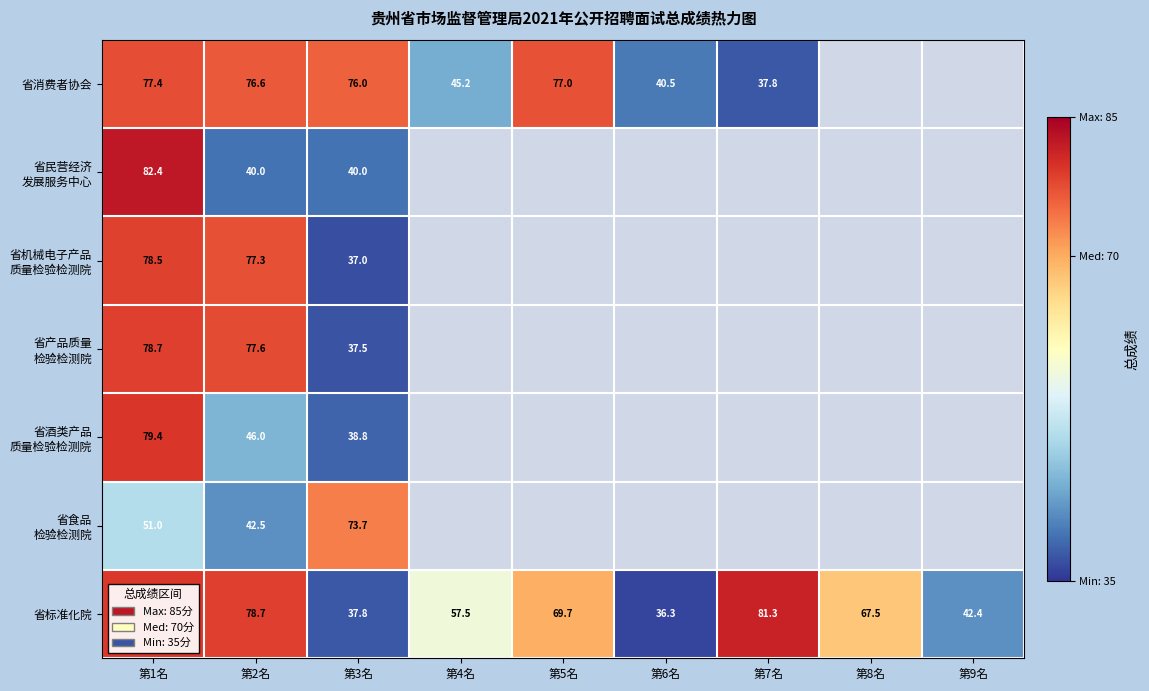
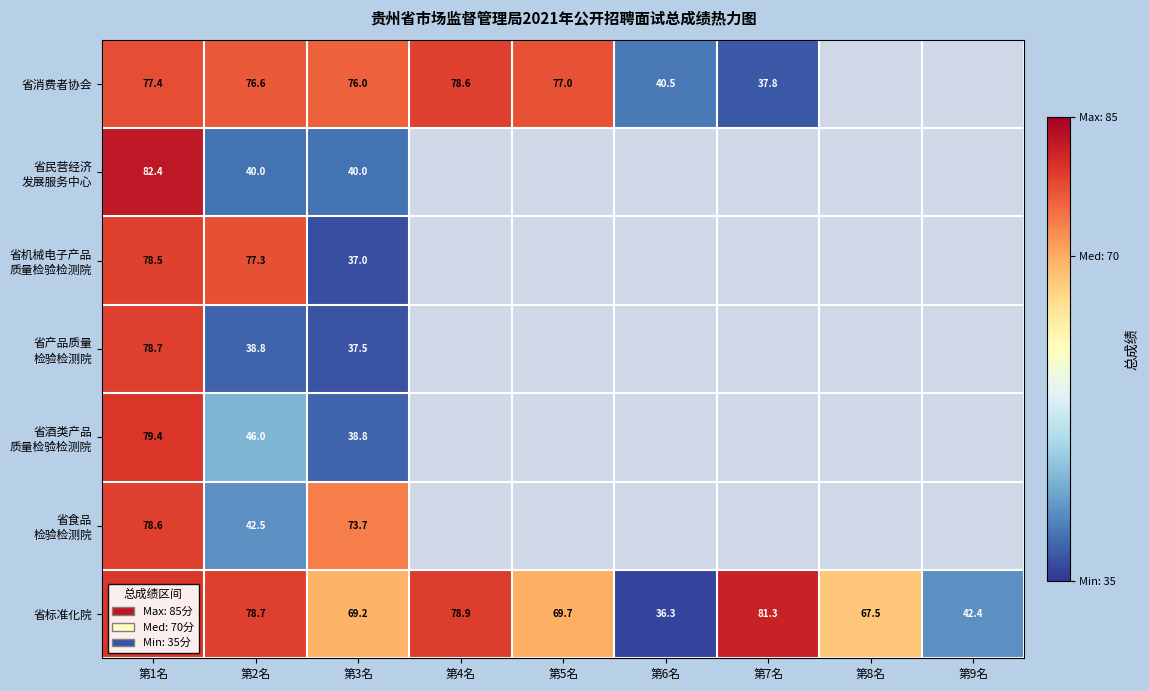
  {
    "省消费者协会": {
      "第1名": 77.4,
      "第2名": 76.6,
      "第3名": 76.0,
-     "第4名": 45.2,
+     "第4名": 78.6,
      "第5名": 77.0,
      "第6名": 40.5,
      "第7名": 37.8
    },
    "省民营经济 发展服务中心": {
      "第1名": 82.4,
      "第2名": 40.0,
      "第3名": 40.0
    },
    "省机械电子产品 质量检验检测院": {
      "第1名": 78.5,
      "第2名": 77.3,
      "第3名": 37.0
    },
    "省产品质量 检验检测院": {
      "第1名": 78.7,
-     "第2名": 77.6,
+     "第2名": 38.8,
      "第3名": 37.5
    },
    "省酒类产品 质量检验检测院": {
      "第1名": 79.4,
      "第2名": 46.0,
      "第3名": 38.8
    },
    "省食品 检验检测院": {
-     "第1名": 51.0,
+     "第1名": 78.6,
      "第2名": 42.5,
      "第3名": 73.7
    },
    "省标准化院": {
      "第2名": 78.7,
-     "第3名": 37.8,
-     "第4名": 57.5,
+     "第3名": 69.2,
+     "第4名": 78.9,
      "第5名": 69.7,
      "第6名": 36.3,
      "第7名": 81.3,
      "第8名": 67.5,
      "第9名": 42.4
    }
  }
